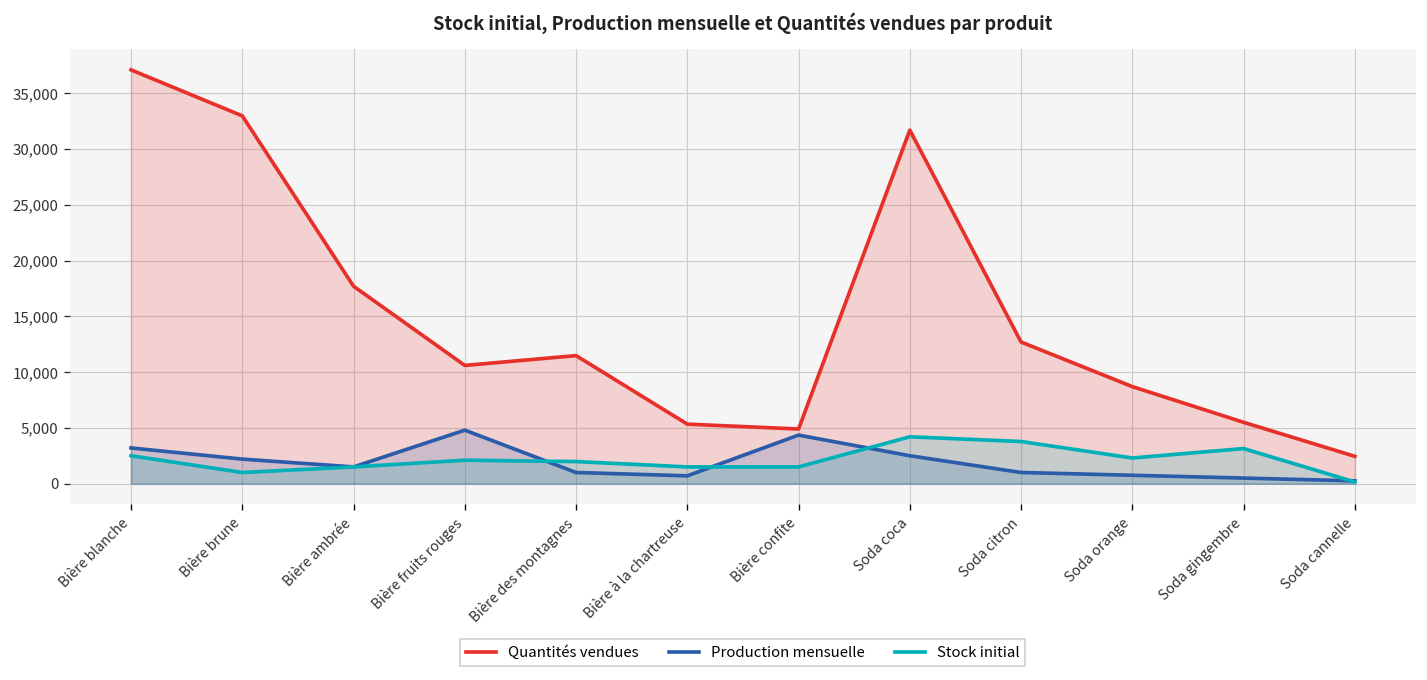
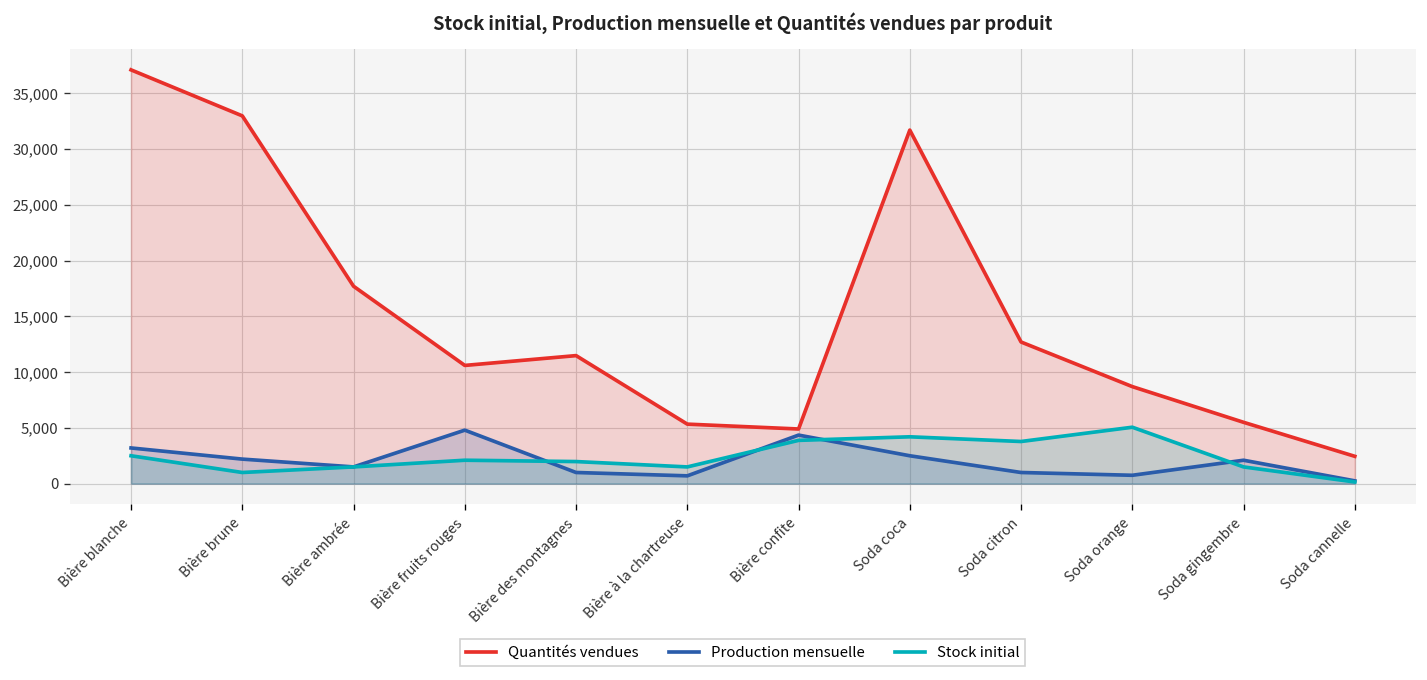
  {
    "Quantités vendues": {
      "Bière blanche": "37,000",
      "Bière brune": "33,000",
      "Bière ambrée": "18,000",
      "Bière fruits rouges": "11,000",
      "Bière des montagnes": "11,000",
      "Bière à la chartreuse": "5,000",
      "Bière confite": "5,000",
      "Soda coca": "32,000",
      "Soda citron": "13,000",
      "Soda orange": "9,000",
      "Soda gingembre": "6,000",
      "Soda cannelle": "2,000"
    },
    "Production mensuelle": {
      "Bière blanche": "3,000",
      "Bière brune": "2,000",
      "Bière fruits rouges": "5,000",
      "Bière des montagnes": "1,000",
      "Bière à la chartreuse": "1,000",
      "Bière confite": "4,000",
      "Soda coca": "3,000",
      "Soda citron": "1,000",
      "Soda orange": "1,000",
-     "Soda gingembre": "1,000"
+     "Soda gingembre": "2,000"
    },
    "Stock initial": {
      "Bière blanche": "3,000",
      "Bière brune": "1,000",
      "Bière fruits rouges": "2,000",
      "Bière des montagnes": "2,000",
      "Bière à la chartreuse": "2,000",
-     "Bière confite": "2,000",
+     "Bière confite": "4,000",
      "Soda coca": "4,000",
      "Soda citron": "4,000",
-     "Soda orange": "2,000",
-     "Soda gingembre": "3,000"
+     "Soda orange": "5,000",
+     "Soda gingembre": "2,000"
    }
  }
